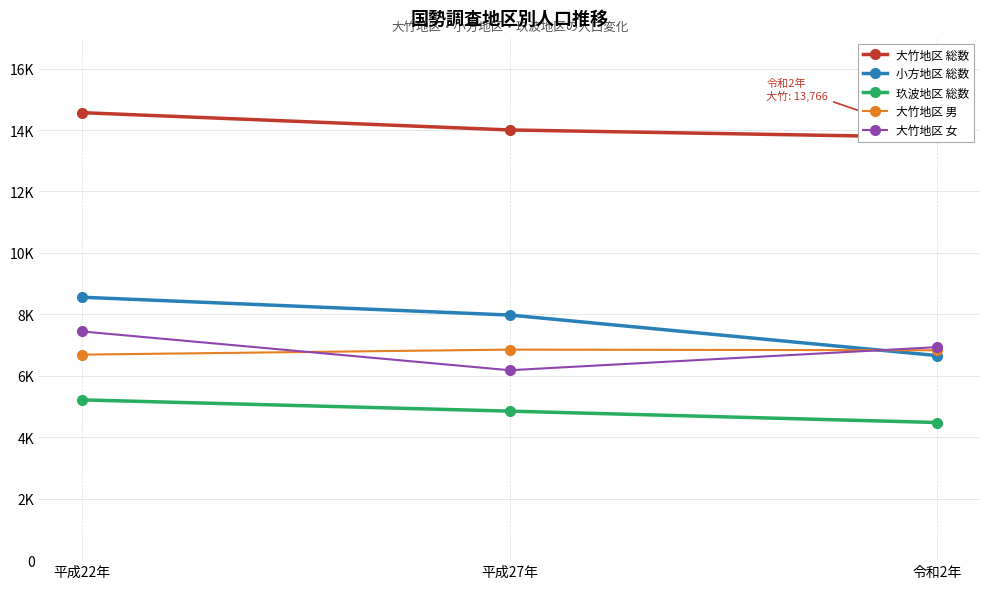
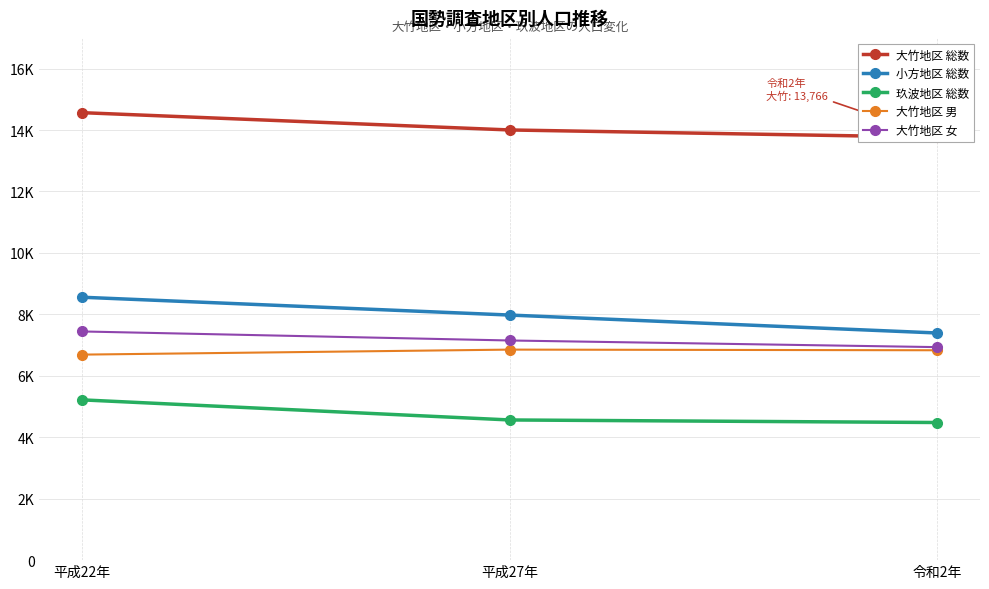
  {
    "大竹地区 総数": {
      "平成22年": 14600,
      "平成27年": 14000
    },
    "小方地区 総数": {
      "平成22年": 8600,
      "平成27年": 8000,
-     "令和2年": 6700
+     "令和2年": 7400
    },
    "玖波地区 総数": {
      "平成22年": 5200,
-     "平成27年": 4900,
+     "平成27年": 4600,
      "令和2年": 4500
    },
    "大竹地区 男": {
      "平成22年": 6700,
      "平成27年": 6900,
      "令和2年": 6800
    },
    "大竹地区 女": {
      "平成22年": 7400,
-     "平成27年": 6200,
+     "平成27年": 7200,
      "令和2年": 6900
    }
  }
